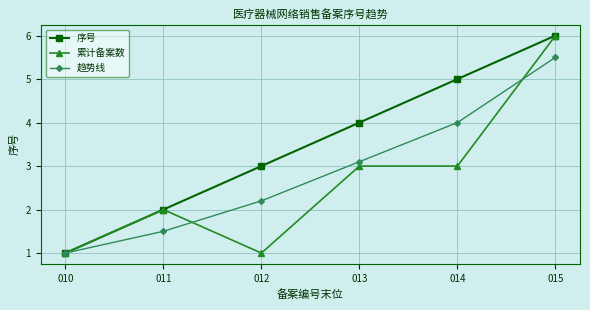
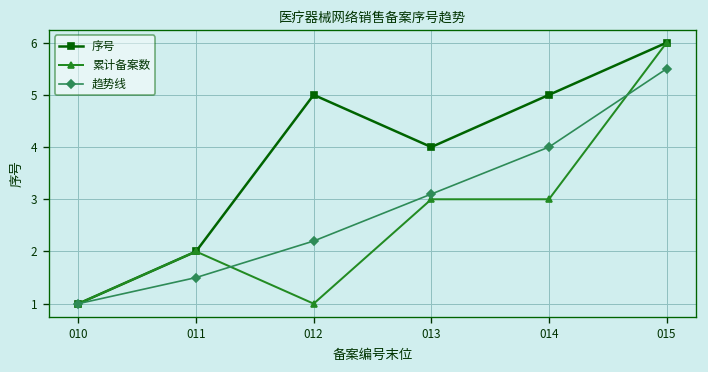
  {
    "序号": {
-     "012": 3,
+     "012": 5,
      "013": 4,
      "014": 5
    }
  }
